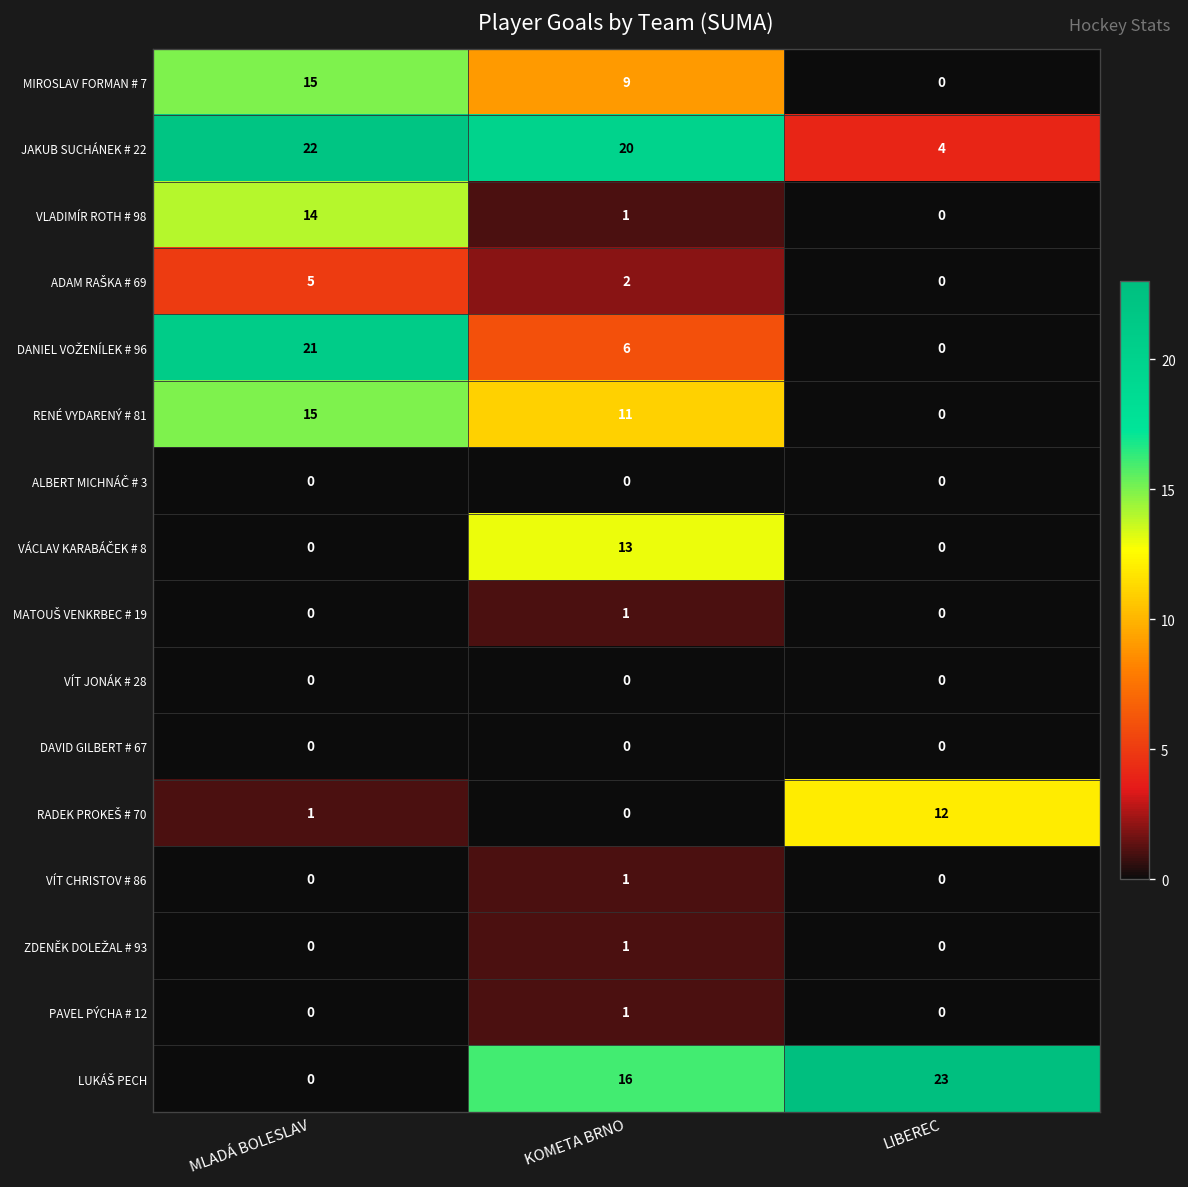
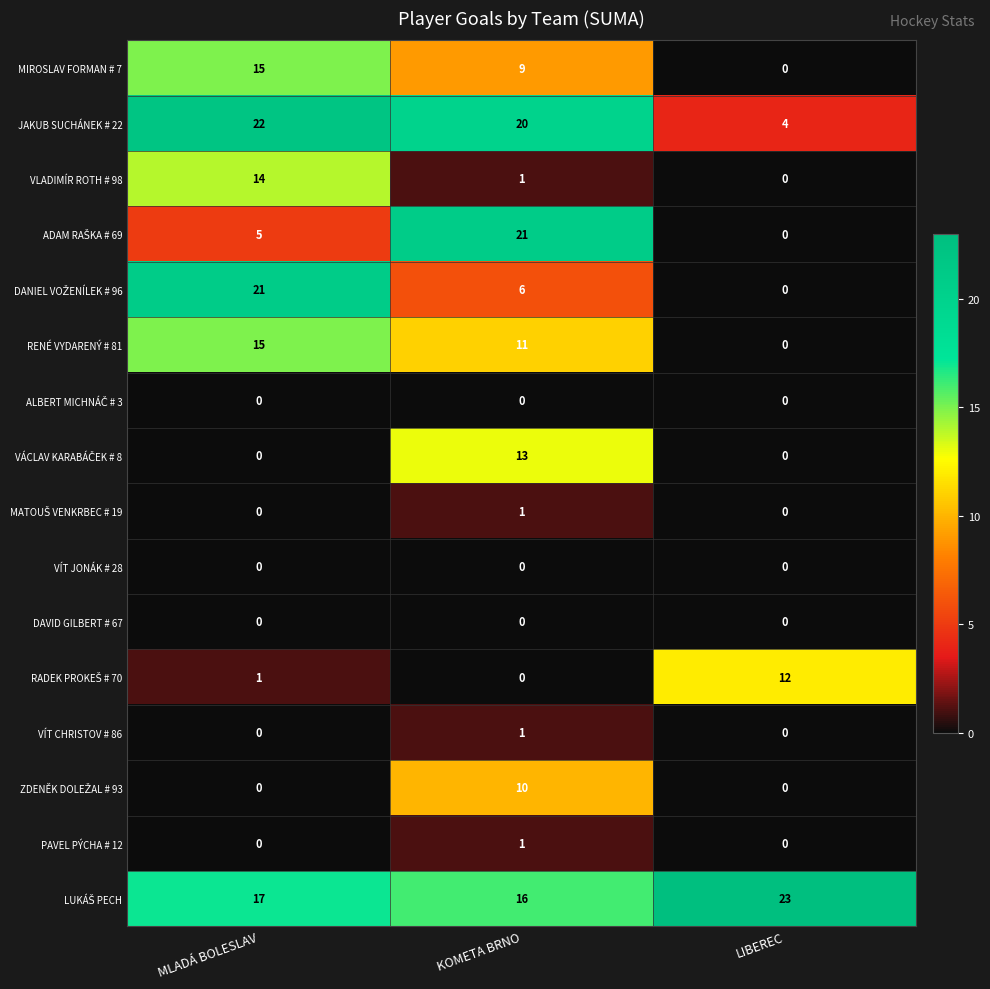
  {
    "MIROSLAV FORMAN # 7": {
      "MLADÁ BOLESLAV": 15,
      "KOMETA BRNO": 9,
      "LIBEREC": 0
    },
    "JAKUB SUCHÁNEK # 22": {
      "MLADÁ BOLESLAV": 22,
      "KOMETA BRNO": 20,
      "LIBEREC": 4
    },
    "VLADIMÍR ROTH # 98": {
      "MLADÁ BOLESLAV": 14,
      "KOMETA BRNO": 1,
      "LIBEREC": 0
    },
    "ADAM RAŠKA # 69": {
      "MLADÁ BOLESLAV": 5,
-     "KOMETA BRNO": 2,
+     "KOMETA BRNO": 21,
      "LIBEREC": 0
    },
    "DANIEL VOŽENÍLEK # 96": {
      "MLADÁ BOLESLAV": 21,
      "KOMETA BRNO": 6,
      "LIBEREC": 0
    },
    "RENÉ VYDARENÝ # 81": {
      "MLADÁ BOLESLAV": 15,
      "KOMETA BRNO": 11,
      "LIBEREC": 0
    },
    "ALBERT MICHNÁČ # 3": {
      "MLADÁ BOLESLAV": 0,
      "KOMETA BRNO": 0,
      "LIBEREC": 0
    },
    "VÁCLAV KARABÁČEK # 8": {
      "MLADÁ BOLESLAV": 0,
      "KOMETA BRNO": 13,
      "LIBEREC": 0
    },
    "MATOUŠ VENKRBEC # 19": {
      "MLADÁ BOLESLAV": 0,
      "KOMETA BRNO": 1,
      "LIBEREC": 0
    },
    "VÍT JONÁK # 28": {
      "MLADÁ BOLESLAV": 0,
      "KOMETA BRNO": 0,
      "LIBEREC": 0
    },
    "DAVID GILBERT # 67": {
      "MLADÁ BOLESLAV": 0,
      "KOMETA BRNO": 0,
      "LIBEREC": 0
    },
    "RADEK PROKEŠ # 70": {
      "MLADÁ BOLESLAV": 1,
      "KOMETA BRNO": 0,
      "LIBEREC": 12
    },
    "VÍT CHRISTOV # 86": {
      "MLADÁ BOLESLAV": 0,
      "KOMETA BRNO": 1,
      "LIBEREC": 0
    },
    "ZDENĚK DOLEŽAL # 93": {
      "MLADÁ BOLESLAV": 0,
-     "KOMETA BRNO": 1,
+     "KOMETA BRNO": 10,
      "LIBEREC": 0
    },
    "PAVEL PÝCHA # 12": {
      "MLADÁ BOLESLAV": 0,
      "KOMETA BRNO": 1,
      "LIBEREC": 0
    },
    "LUKÁŠ PECH": {
-     "MLADÁ BOLESLAV": 0,
+     "MLADÁ BOLESLAV": 17,
      "KOMETA BRNO": 16,
      "LIBEREC": 23
    }
  }
